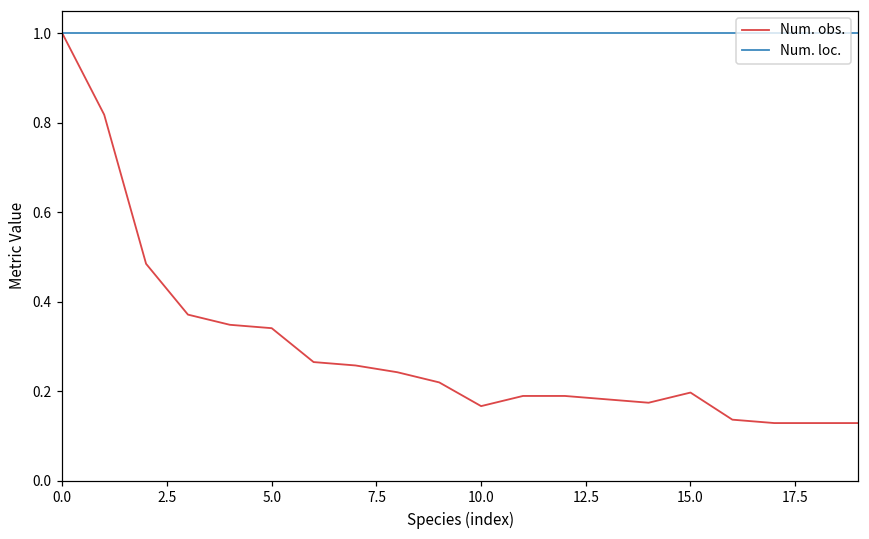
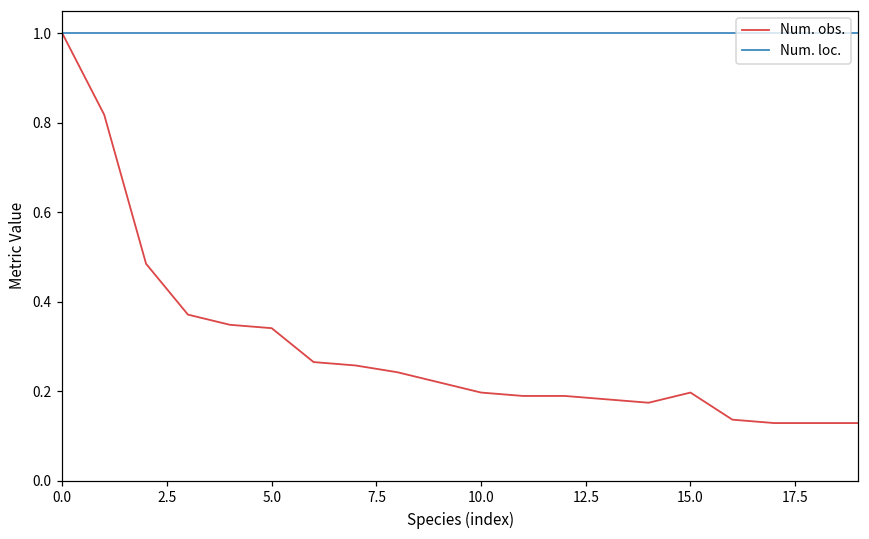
  {
    "Num. obs.": {
      "5.0": 0.34,
-     "10.0": 0.17,
+     "10.0": 0.20,
      "15.0": 0.20
    },
    "Num. loc.": {
      "5.0": 1.00,
      "10.0": 1.00,
      "15.0": 1.00
    }
  }
